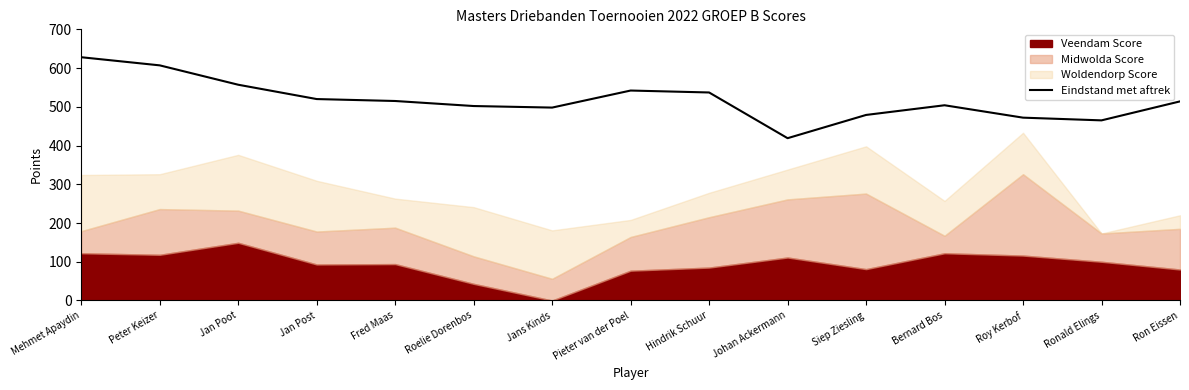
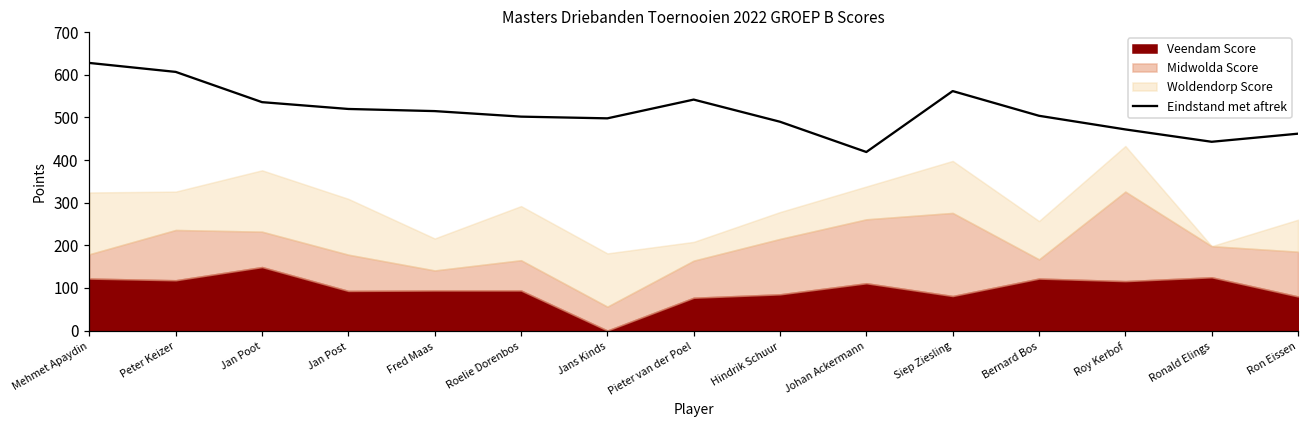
  {
    "Eindstand met aftrek": {
      "Mehmet Apaydin": 630,
      "Peter Keizer": 610,
-     "Jan Poot": 560,
+     "Jan Poot": 540,
      "Jan Post": 520,
      "Fred Maas": 520,
      "Roelie Dorenbos": 500,
      "Jans Kinds": 500,
      "Pieter van der Poel": 540,
-     "Hindrik Schuur": 540,
+     "Hindrik Schuur": 490,
      "Johan Ackermann": 420,
-     "Siep Ziesling": 480,
+     "Siep Ziesling": 560,
      "Bernard Bos": 500,
      "Roy Kerbof": 470,
-     "Ronald Elings": 470,
-     "Ron Eissen": 510
+     "Ronald Elings": 440,
+     "Ron Eissen": 460
    },
    "Veendam Score": {
      "Mehmet Apaydin": 120,
      "Peter Keizer": 120,
      "Jan Poot": 150,
      "Jan Post": 90,
      "Fred Maas": 90,
-     "Roelie Dorenbos": 40,
+     "Roelie Dorenbos": 90,
      "Jans Kinds": 0,
      "Pieter van der Poel": 80,
      "Hindrik Schuur": 90,
      "Johan Ackermann": 110,
      "Siep Ziesling": 80,
      "Bernard Bos": 120,
      "Roy Kerbof": 120,
-     "Ronald Elings": 100,
+     "Ronald Elings": 130,
      "Ron Eissen": 80
    },
    "Midwolda Score": {
      "Mehmet Apaydin": 60,
      "Peter Keizer": 120,
      "Jan Poot": 80,
      "Jan Post": 90,
-     "Fred Maas": 90,
+     "Fred Maas": 50,
      "Roelie Dorenbos": 70,
      "Jans Kinds": 60,
      "Pieter van der Poel": 90,
      "Hindrik Schuur": 130,
      "Johan Ackermann": 150,
      "Siep Ziesling": 200,
      "Bernard Bos": 50,
      "Roy Kerbof": 210,
      "Ron Eissen": 110
    },
    "Woldendorp Score": {
      "Mehmet Apaydin": 150,
      "Peter Keizer": 90,
      "Jan Poot": 140,
      "Jan Post": 130,
      "Fred Maas": 80,
      "Roelie Dorenbos": 130,
      "Jans Kinds": 130,
      "Pieter van der Poel": 40,
      "Hindrik Schuur": 60,
      "Johan Ackermann": 80,
      "Siep Ziesling": 120,
      "Bernard Bos": 90,
      "Roy Kerbof": 110,
-     "Ron Eissen": 40
+     "Ron Eissen": 80
    }
  }
